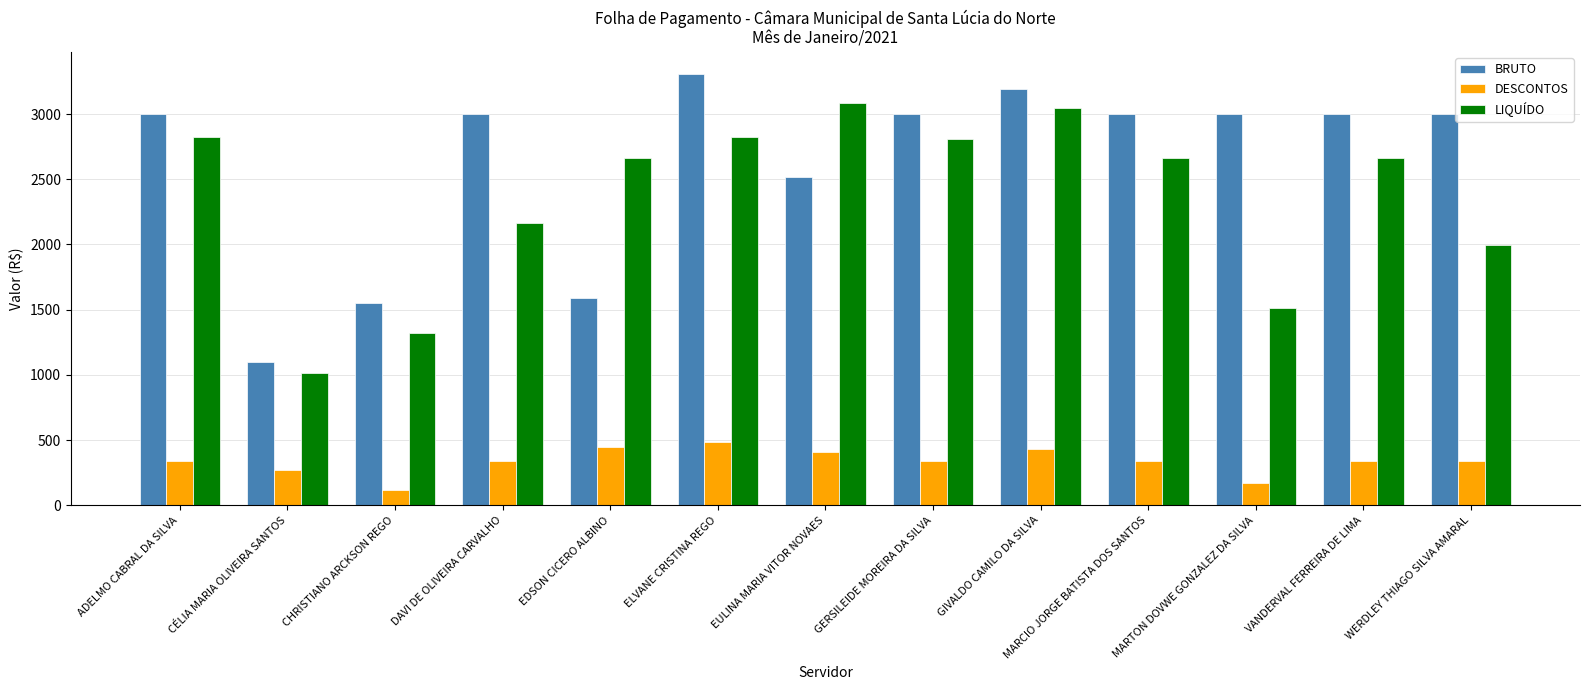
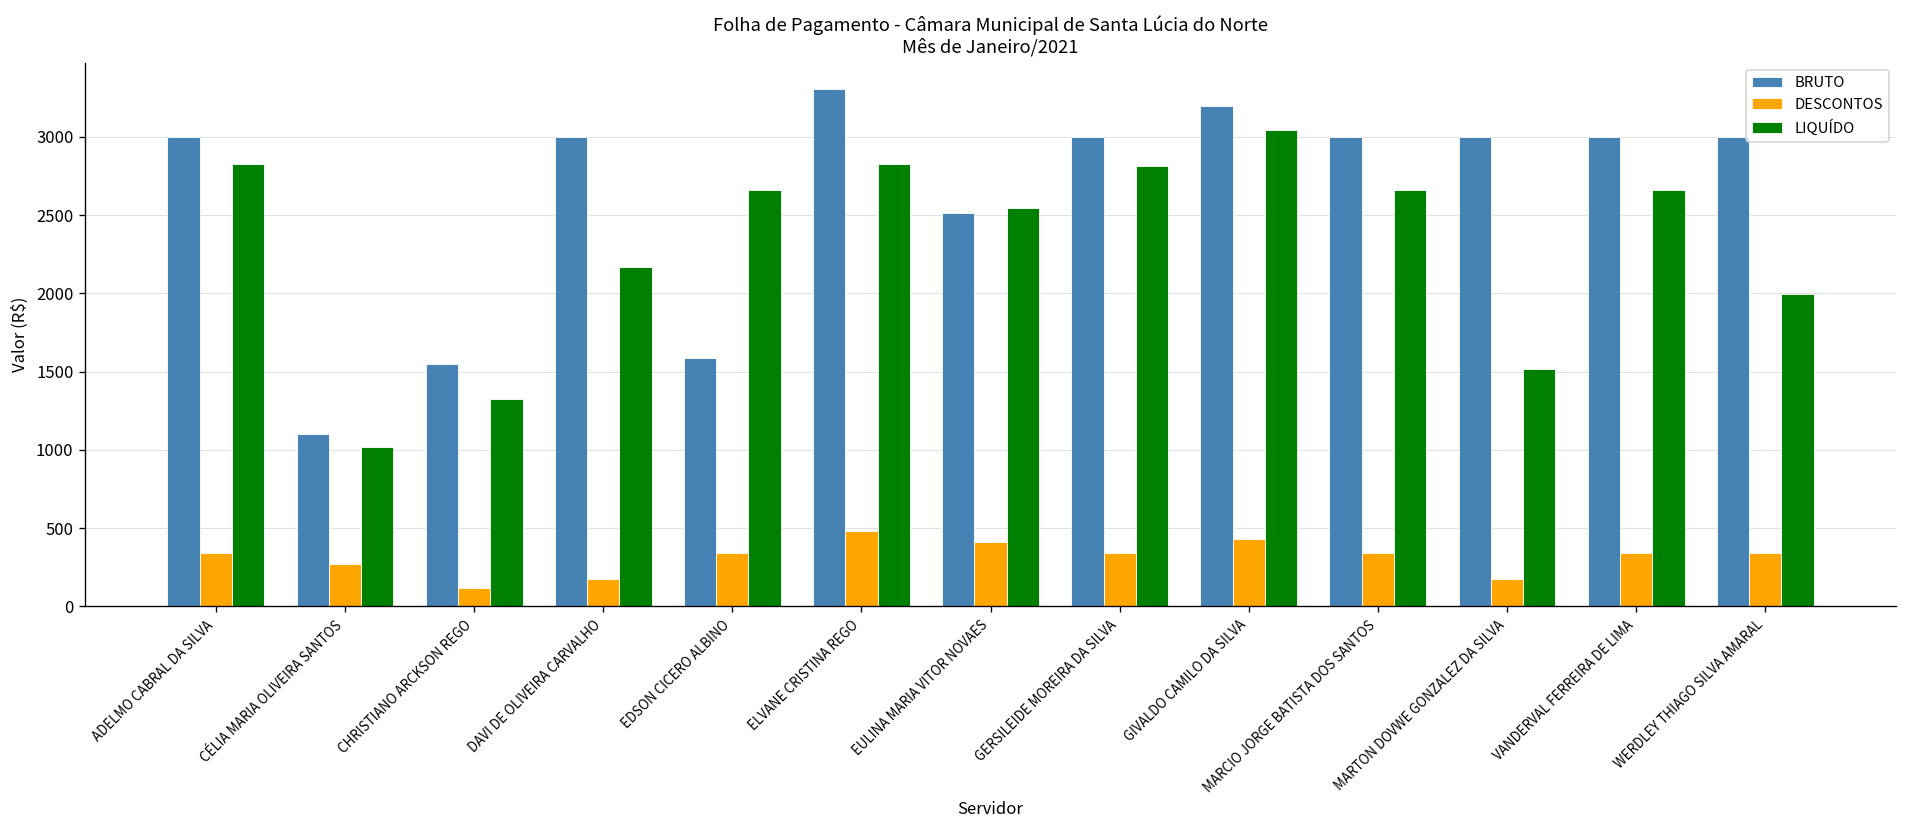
  {
    "BRUTO": {
      "ADELMO CABRAL DA SILVA": 3000,
      "CÉLIA MARIA OLIVEIRA SANTOS": 1100,
      "CHRISTIANO ARCKSON REGO": 1550,
      "DAVI DE OLIVEIRA CARVALHO": 3000,
      "EDSON CICERO ALBINO": 1590,
      "ELVANE CRISTINA REGO": 3310,
      "EULINA MARIA VITOR NOVAES": 2510,
      "GERSILEIDE MOREIRA DA SILVA": 3000,
      "GIVALDO CAMILO DA SILVA": 3200,
      "MARCIO JORGE BATISTA DOS SANTOS": 3000,
      "MARTON DOVWE GONZALEZ DA SILVA": 3000,
      "VANDERVAL FERREIRA DE LIMA": 3000,
      "WERDLEY THIAGO SILVA AMARAL": 3000
    },
    "DESCONTOS": {
      "ADELMO CABRAL DA SILVA": 340,
      "CÉLIA MARIA OLIVEIRA SANTOS": 270,
      "CHRISTIANO ARCKSON REGO": 120,
-     "DAVI DE OLIVEIRA CARVALHO": 340,
-     "EDSON CICERO ALBINO": 440,
+     "DAVI DE OLIVEIRA CARVALHO": 170,
+     "EDSON CICERO ALBINO": 340,
      "ELVANE CRISTINA REGO": 480,
      "EULINA MARIA VITOR NOVAES": 410,
      "GERSILEIDE MOREIRA DA SILVA": 340,
      "GIVALDO CAMILO DA SILVA": 430,
      "MARCIO JORGE BATISTA DOS SANTOS": 340,
      "MARTON DOVWE GONZALEZ DA SILVA": 170,
      "VANDERVAL FERREIRA DE LIMA": 340,
      "WERDLEY THIAGO SILVA AMARAL": 340
    },
    "LIQUÍDO": {
      "ADELMO CABRAL DA SILVA": 2820,
      "CÉLIA MARIA OLIVEIRA SANTOS": 1020,
      "CHRISTIANO ARCKSON REGO": 1320,
      "DAVI DE OLIVEIRA CARVALHO": 2170,
      "EDSON CICERO ALBINO": 2660,
      "ELVANE CRISTINA REGO": 2830,
-     "EULINA MARIA VITOR NOVAES": 3090,
+     "EULINA MARIA VITOR NOVAES": 2550,
      "GERSILEIDE MOREIRA DA SILVA": 2810,
      "GIVALDO CAMILO DA SILVA": 3040,
      "MARCIO JORGE BATISTA DOS SANTOS": 2660,
      "MARTON DOVWE GONZALEZ DA SILVA": 1510,
      "VANDERVAL FERREIRA DE LIMA": 2660,
      "WERDLEY THIAGO SILVA AMARAL": 1990
    }
  }
